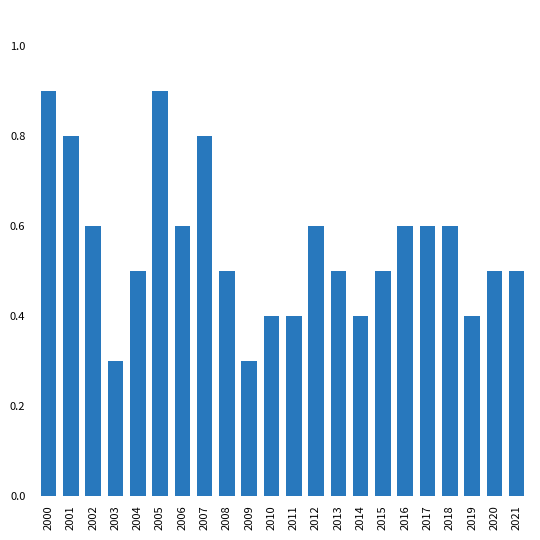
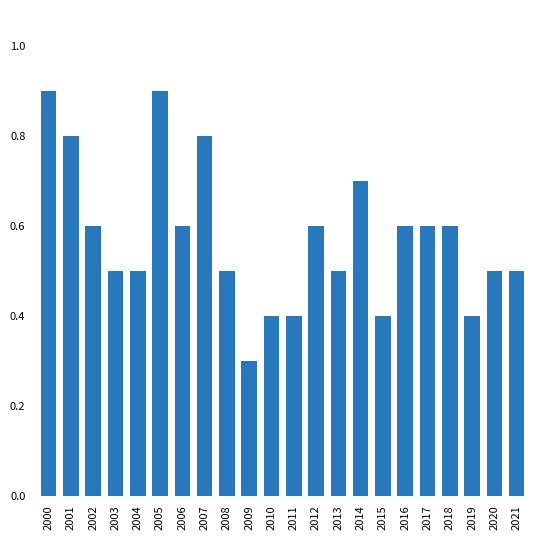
  {
    "2000": 0.9,
    "2001": 0.8,
    "2002": 0.6,
-   "2003": 0.3,
+   "2003": 0.5,
    "2004": 0.5,
    "2005": 0.9,
    "2006": 0.6,
    "2007": 0.8,
    "2008": 0.5,
    "2009": 0.3,
    "2010": 0.4,
    "2011": 0.4,
    "2012": 0.6,
    "2013": 0.5,
-   "2014": 0.4,
-   "2015": 0.5,
+   "2014": 0.7,
+   "2015": 0.4,
    "2016": 0.6,
    "2017": 0.6,
    "2018": 0.6,
    "2019": 0.4,
    "2020": 0.5,
    "2021": 0.5
  }
